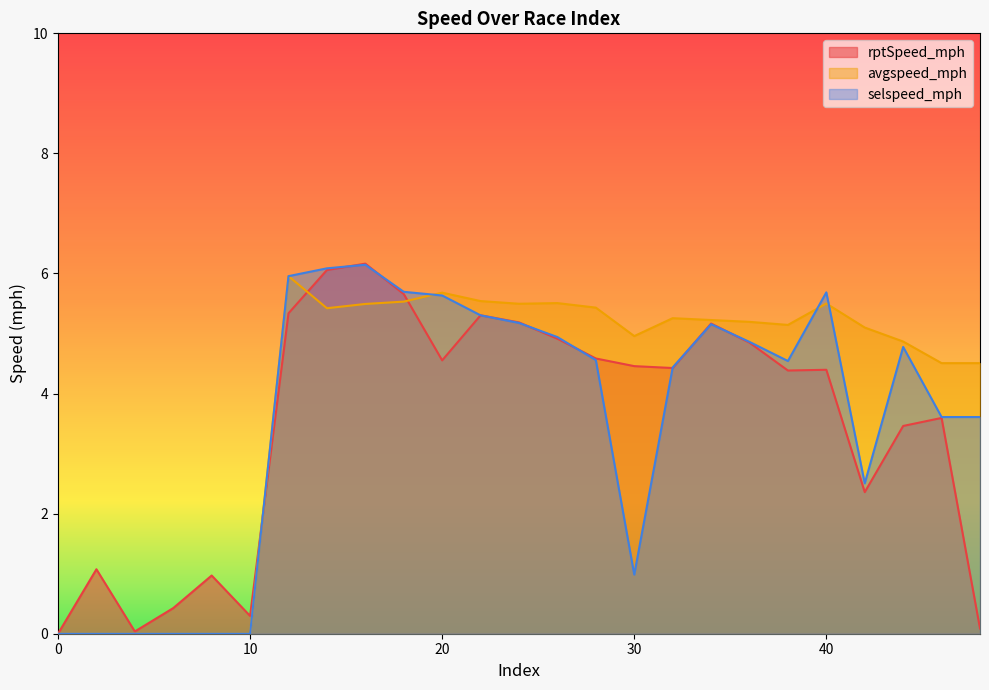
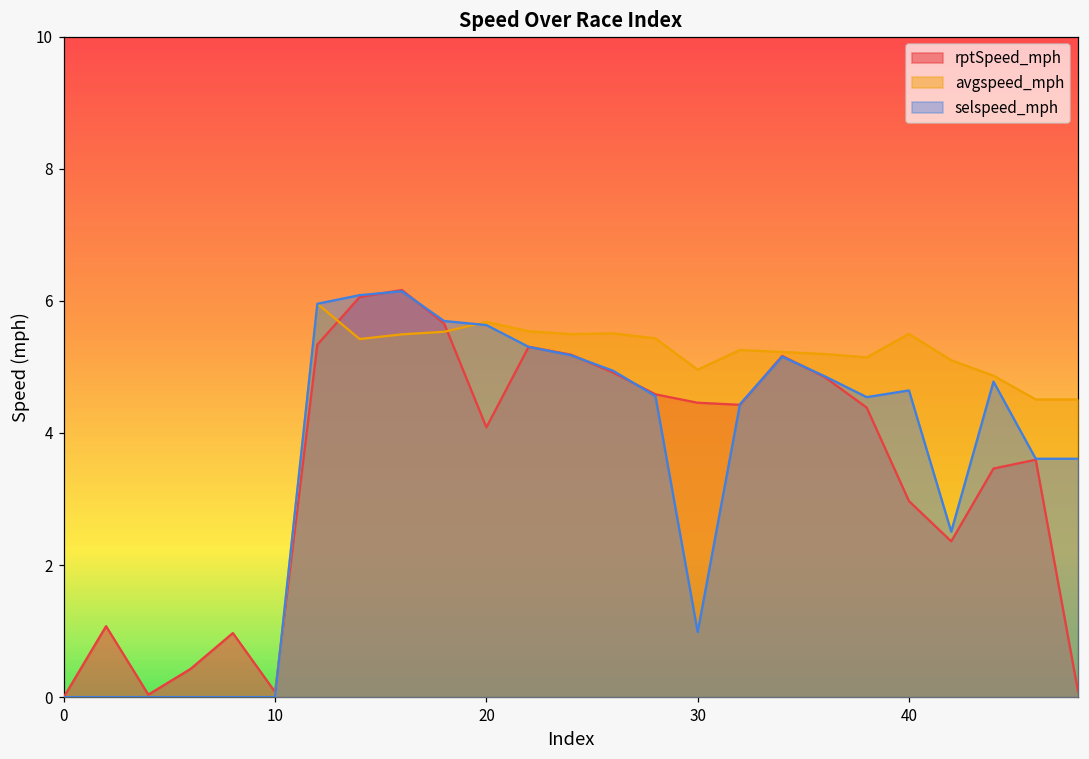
  {
    "rptSpeed_mph": {
-     "10": 0.3,
-     "20": 4.6,
+     "10": 0.1,
+     "20": 4.1,
      "30": 4.5,
-     "40": 4.4
+     "40": 3.0
    },
    "avgspeed_mph": {
      "20": 5.7,
      "30": 5.0,
      "40": 5.5
    },
    "selspeed_mph": {
      "20": 5.6,
      "30": 1.0,
-     "40": 5.7
+     "40": 4.6
    }
  }
